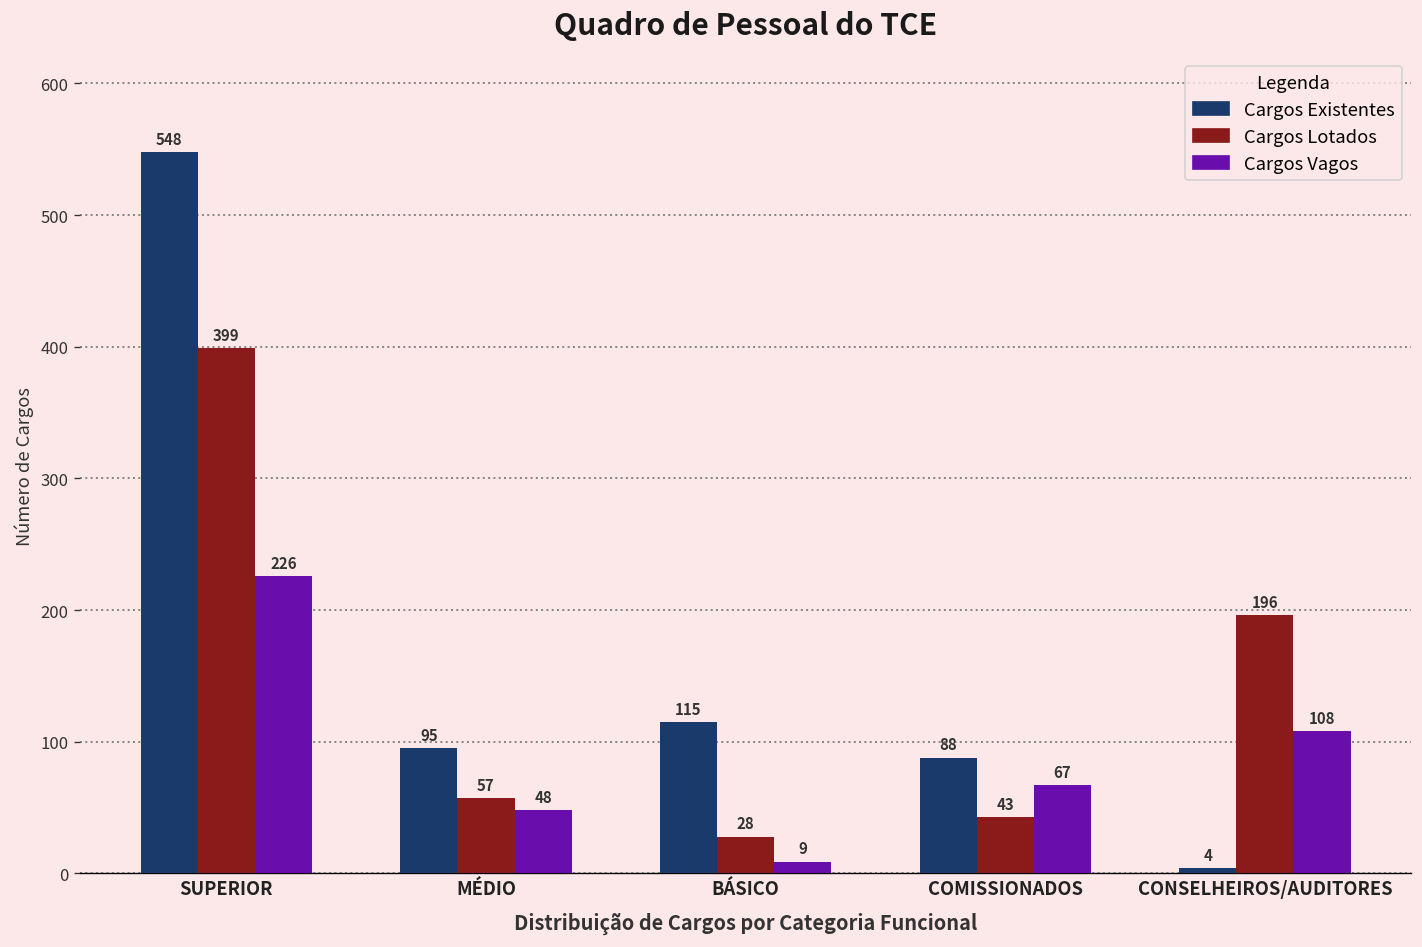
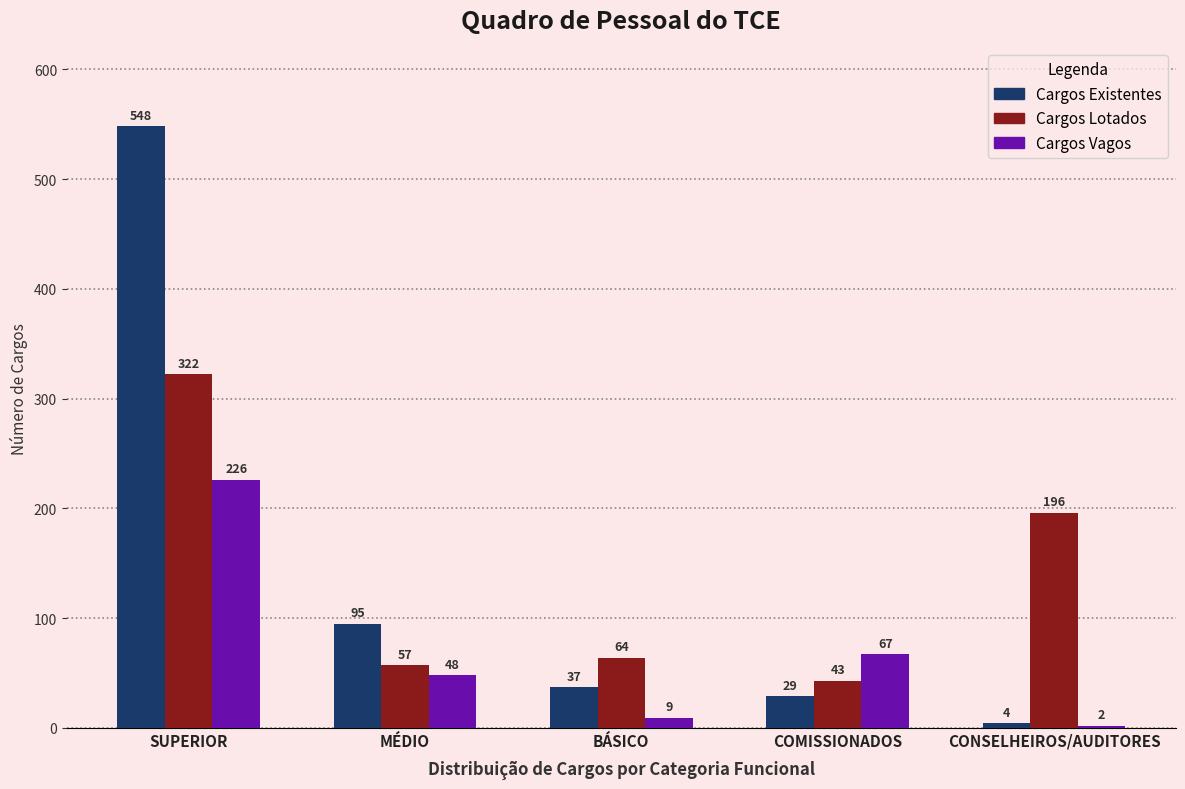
  {
    "Cargos Existentes": {
      "SUPERIOR": 548,
      "MÉDIO": 95,
-     "BÁSICO": 115,
-     "COMISSIONADOS": 88,
+     "BÁSICO": 37,
+     "COMISSIONADOS": 29,
      "CONSELHEIROS/AUDITORES": 4
    },
    "Cargos Lotados": {
-     "SUPERIOR": 399,
+     "SUPERIOR": 322,
      "MÉDIO": 57,
-     "BÁSICO": 28,
+     "BÁSICO": 64,
      "COMISSIONADOS": 43,
      "CONSELHEIROS/AUDITORES": 196
    },
    "Cargos Vagos": {
      "SUPERIOR": 226,
      "MÉDIO": 48,
      "BÁSICO": 9,
      "COMISSIONADOS": 67,
-     "CONSELHEIROS/AUDITORES": 108
+     "CONSELHEIROS/AUDITORES": 2
    }
  }
